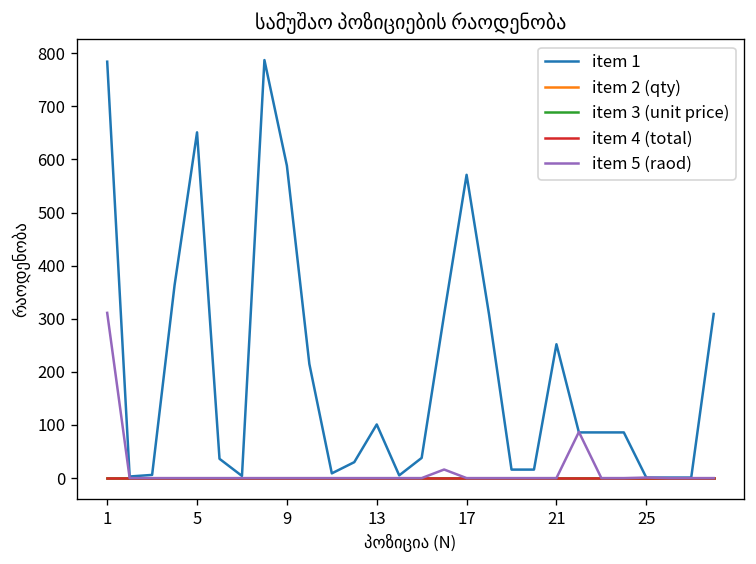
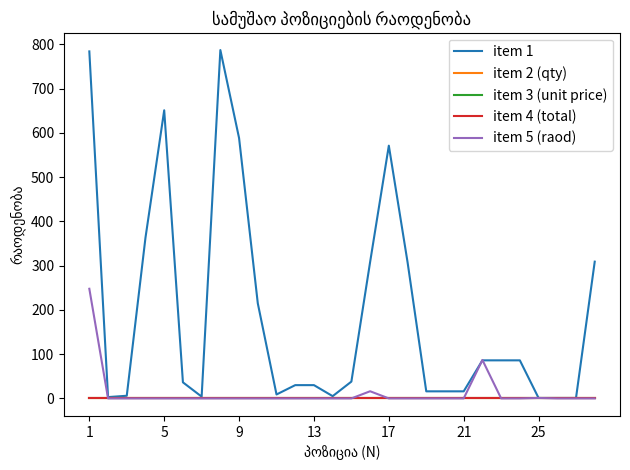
  {
    "item 1": {
      "1": 780,
      "5": 650,
      "9": 590,
-     "13": 100,
+     "13": 30,
      "17": 570,
-     "21": 250
+     "21": 20
    },
    "item 4 (total)": {
      "1": 0
    },
    "item 5 (raod)": {
-     "1": 310
+     "1": 250
    }
  }
